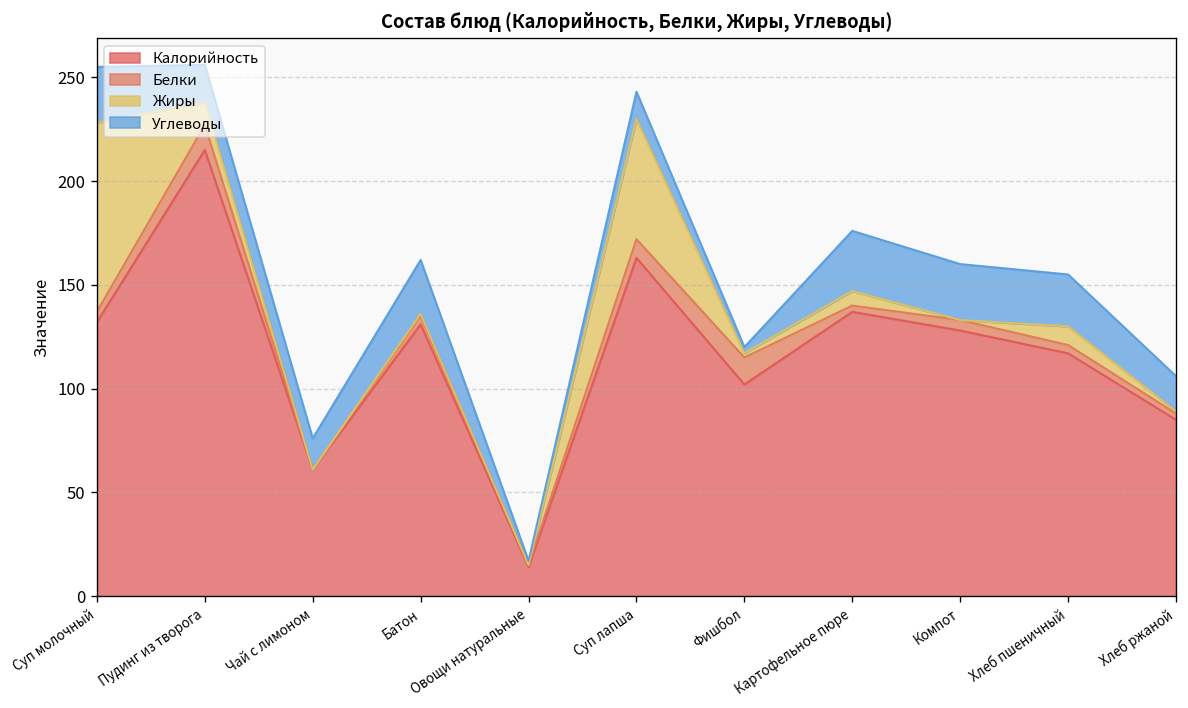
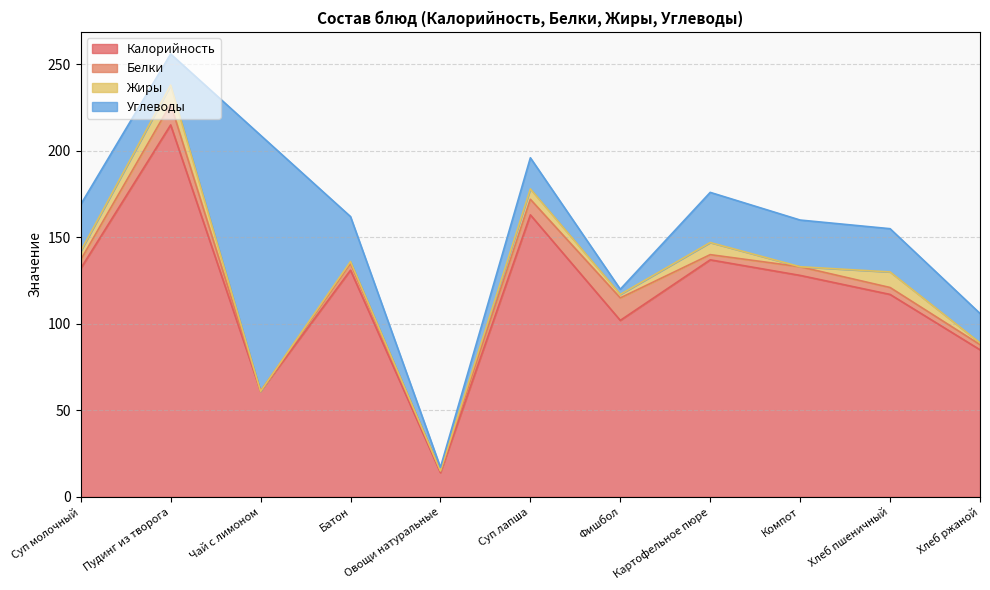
  {
    "Жиры": {
-     "Суп молочный": 91,
-     "Суп лапша": 58,
+     "Суп молочный": 5,
+     "Суп лапша": 6,
      "Фишбол": 2,
      "Картофельное пюре": 7,
      "Хлеб пшеничный": 9
    },
    "Углеводы": {
      "Суп молочный": 27,
-     "Чай с лимоном": 15,
+     "Чай с лимоном": 148,
      "Батон": 26,
      "Овощи натуральные": 2,
-     "Суп лапша": 13,
+     "Суп лапша": 18,
      "Фишбол": 3,
      "Картофельное пюре": 29,
      "Компот": 27,
      "Хлеб пшеничный": 25,
      "Хлеб ржаной": 17
    }
  }
